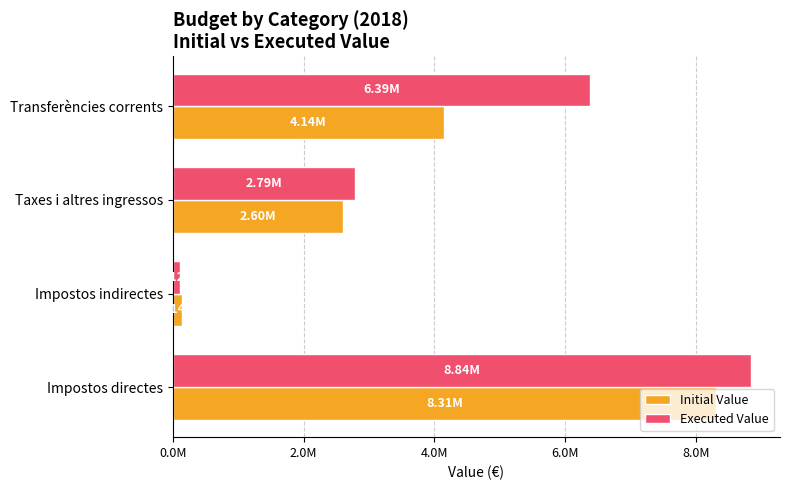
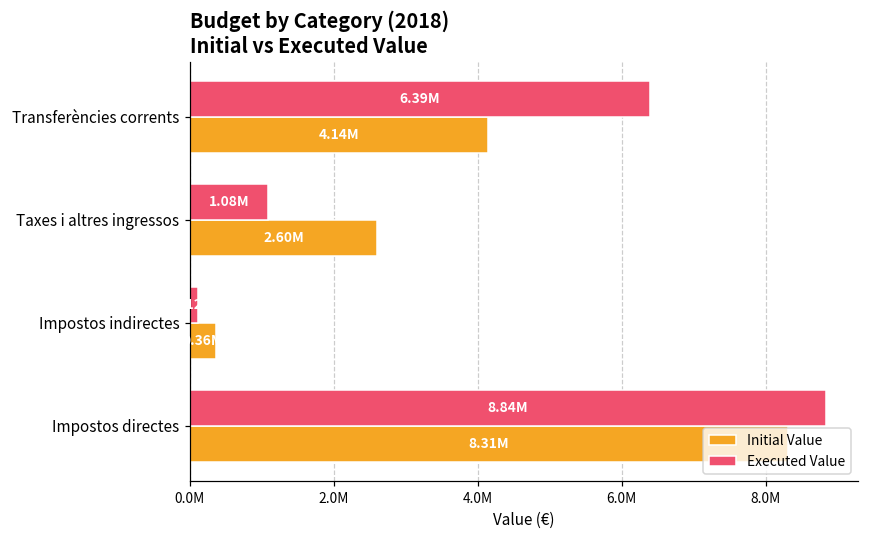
  {
    "Initial Value": {
-     "Impostos indirectes": "100000"
+     "Impostos indirectes": "400000"
    },
    "Executed Value": {
      "Transferències corrents": "6.39M",
-     "Taxes i altres ingressos": "2.79M",
+     "Taxes i altres ingressos": "1.08M",
      "Impostos directes": "8.84M"
    }
  }
